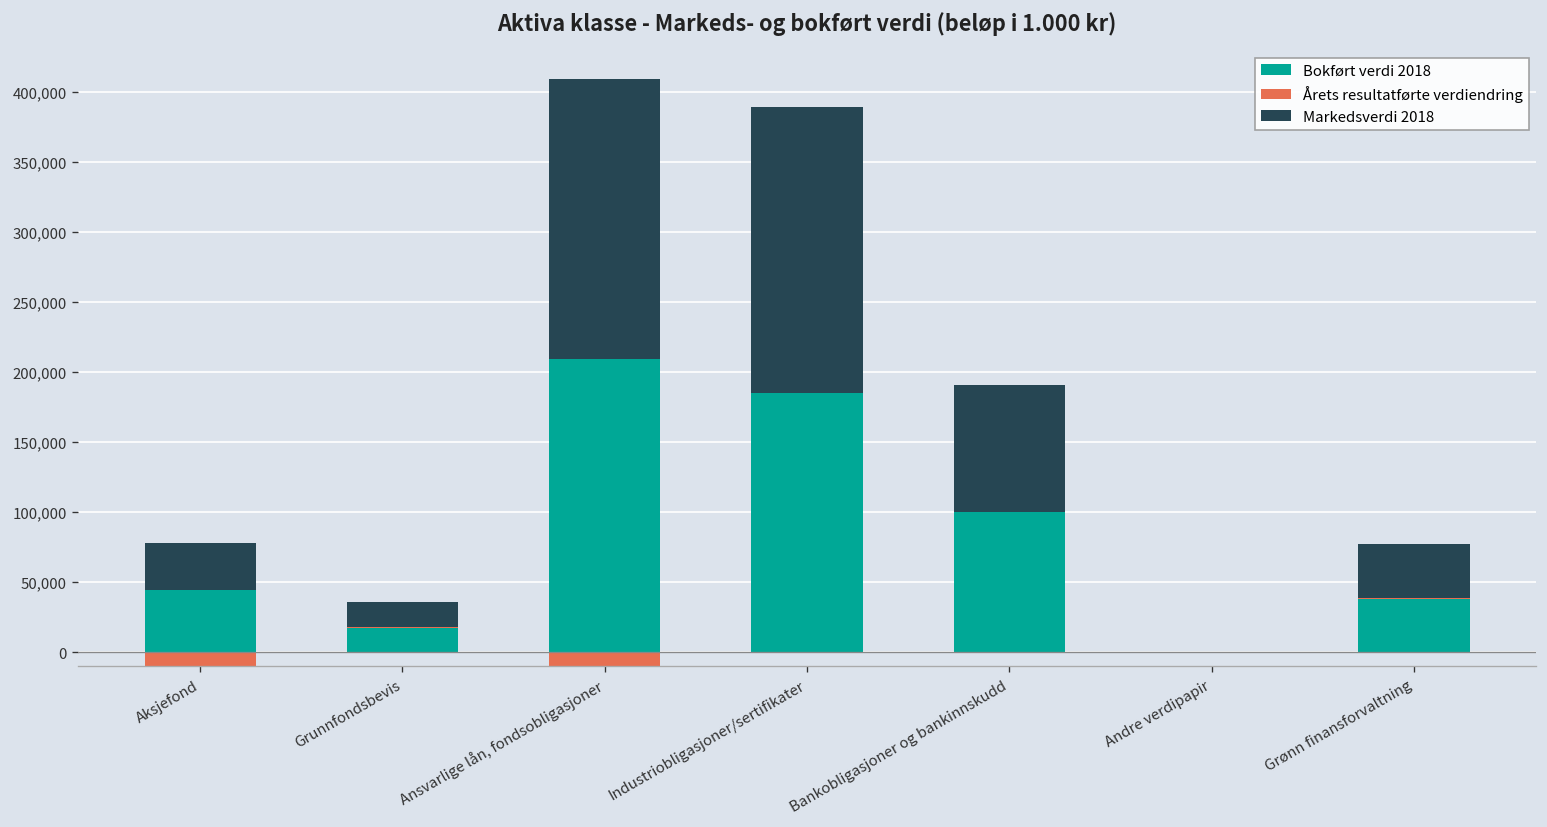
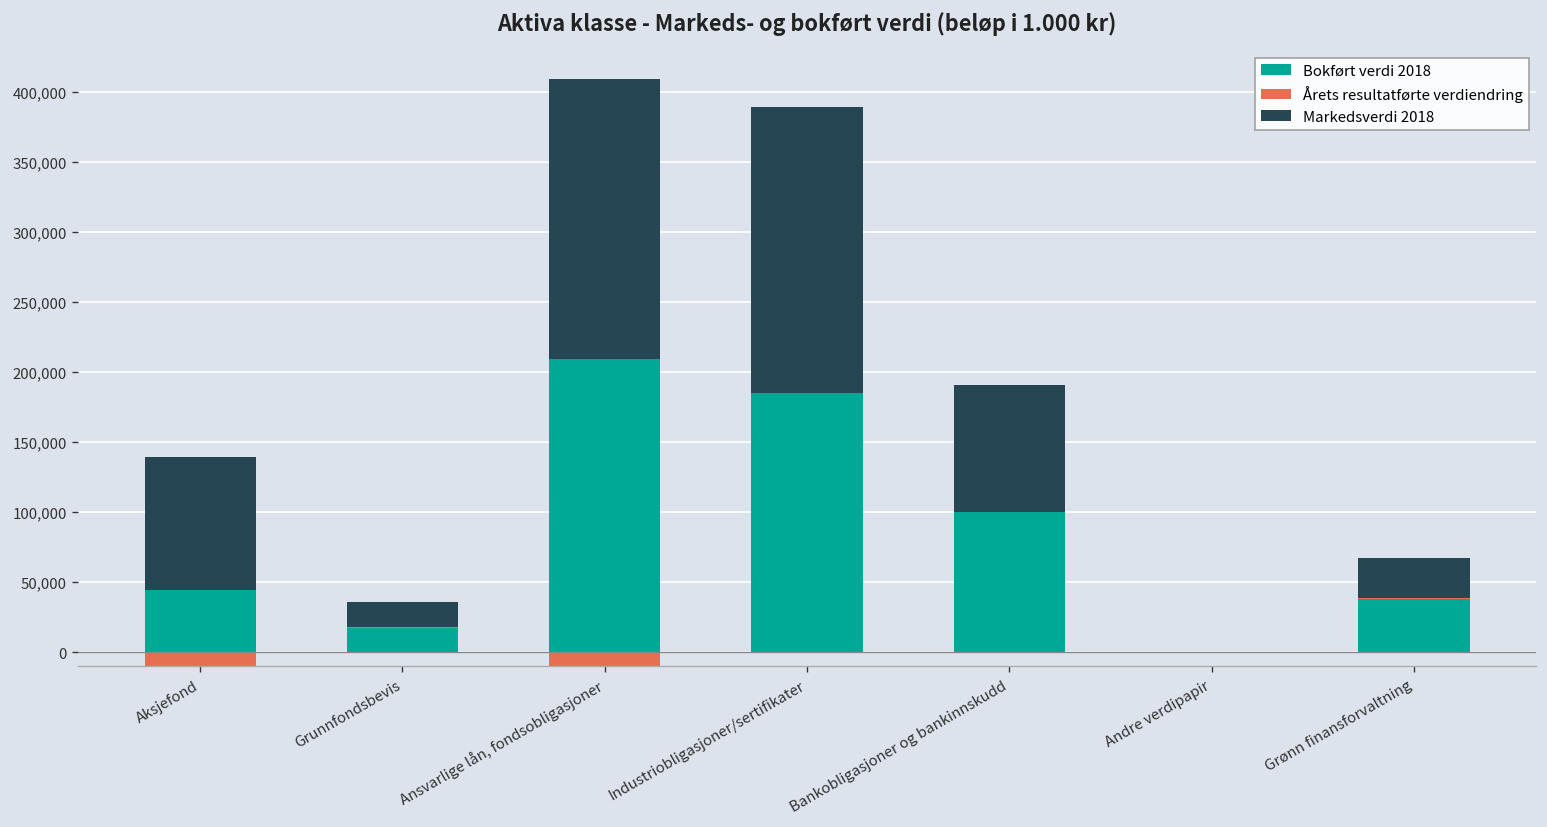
  {
    "Markedsverdi 2018": {
-     "Aksjefond": "34,000",
+     "Aksjefond": "95,000",
      "Grunnfondsbevis": "18,000",
      "Ansvarlige lån, fondsobligasjoner": "199,000",
      "Industriobligasjoner/sertifikater": "204,000",
      "Bankobligasjoner og bankinnskudd": "90,000",
-     "Grønn finansforvaltning": "39,000"
+     "Grønn finansforvaltning": "29,000"
    }
  }
